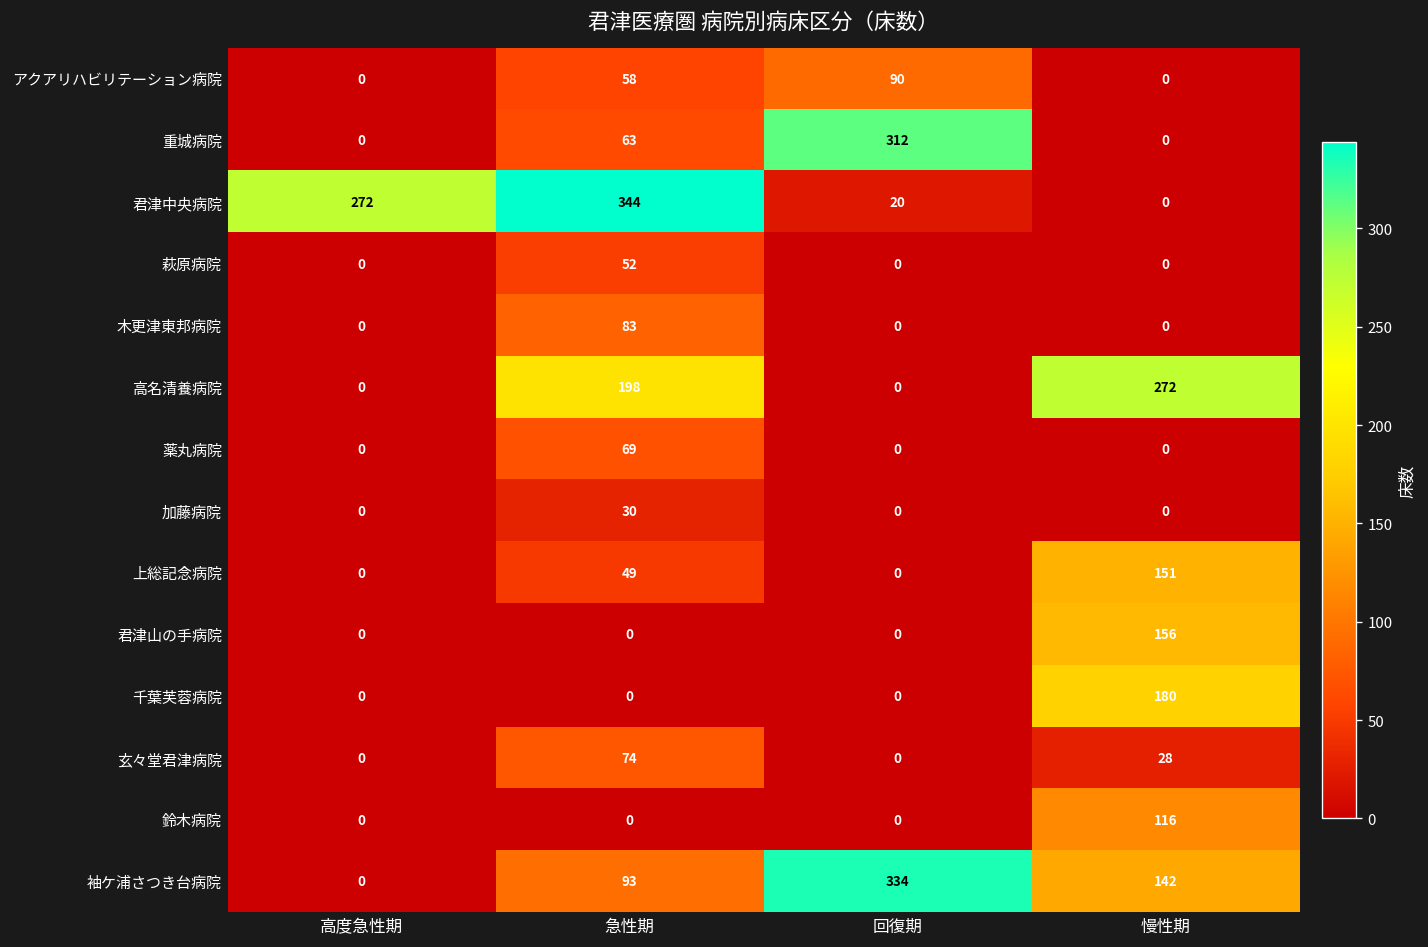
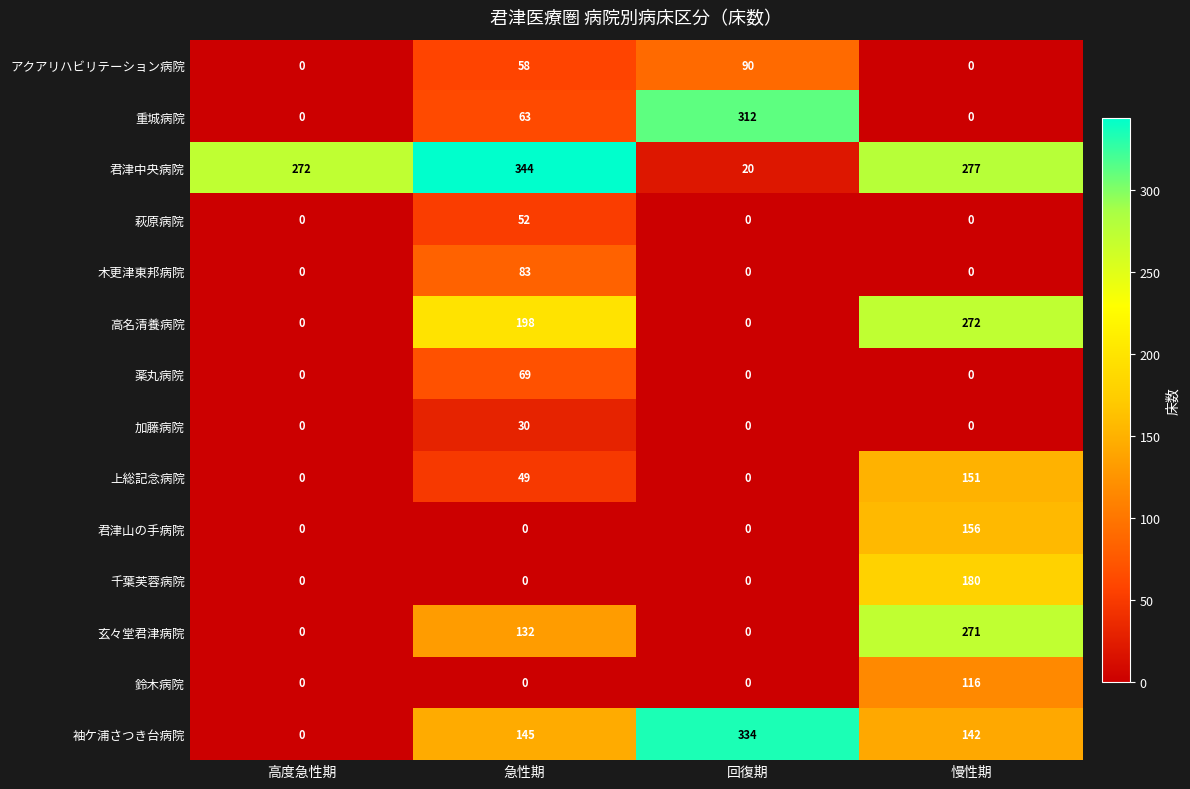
  {
    "アクアリハビリテーション病院": {
      "高度急性期": 0,
      "急性期": 58,
      "回復期": 90,
      "慢性期": 0
    },
    "重城病院": {
      "高度急性期": 0,
      "急性期": 63,
      "回復期": 312,
      "慢性期": 0
    },
    "君津中央病院": {
      "高度急性期": 272,
      "急性期": 344,
      "回復期": 20,
-     "慢性期": 0
+     "慢性期": 277
    },
    "萩原病院": {
      "高度急性期": 0,
      "急性期": 52,
      "回復期": 0,
      "慢性期": 0
    },
    "木更津東邦病院": {
      "高度急性期": 0,
      "急性期": 83,
      "回復期": 0,
      "慢性期": 0
    },
    "高名清養病院": {
      "高度急性期": 0,
      "急性期": 198,
      "回復期": 0,
      "慢性期": 272
    },
    "薬丸病院": {
      "高度急性期": 0,
      "急性期": 69,
      "回復期": 0,
      "慢性期": 0
    },
    "加藤病院": {
      "高度急性期": 0,
      "急性期": 30,
      "回復期": 0,
      "慢性期": 0
    },
    "上総記念病院": {
      "高度急性期": 0,
      "急性期": 49,
      "回復期": 0,
      "慢性期": 151
    },
    "君津山の手病院": {
      "高度急性期": 0,
      "急性期": 0,
      "回復期": 0,
      "慢性期": 156
    },
    "千葉芙蓉病院": {
      "高度急性期": 0,
      "急性期": 0,
      "回復期": 0,
      "慢性期": 180
    },
    "玄々堂君津病院": {
      "高度急性期": 0,
-     "急性期": 74,
+     "急性期": 132,
      "回復期": 0,
-     "慢性期": 28
+     "慢性期": 271
    },
    "鈴木病院": {
      "高度急性期": 0,
      "急性期": 0,
      "回復期": 0,
      "慢性期": 116
    },
    "袖ケ浦さつき台病院": {
      "高度急性期": 0,
-     "急性期": 93,
+     "急性期": 145,
      "回復期": 334,
      "慢性期": 142
    }
  }
